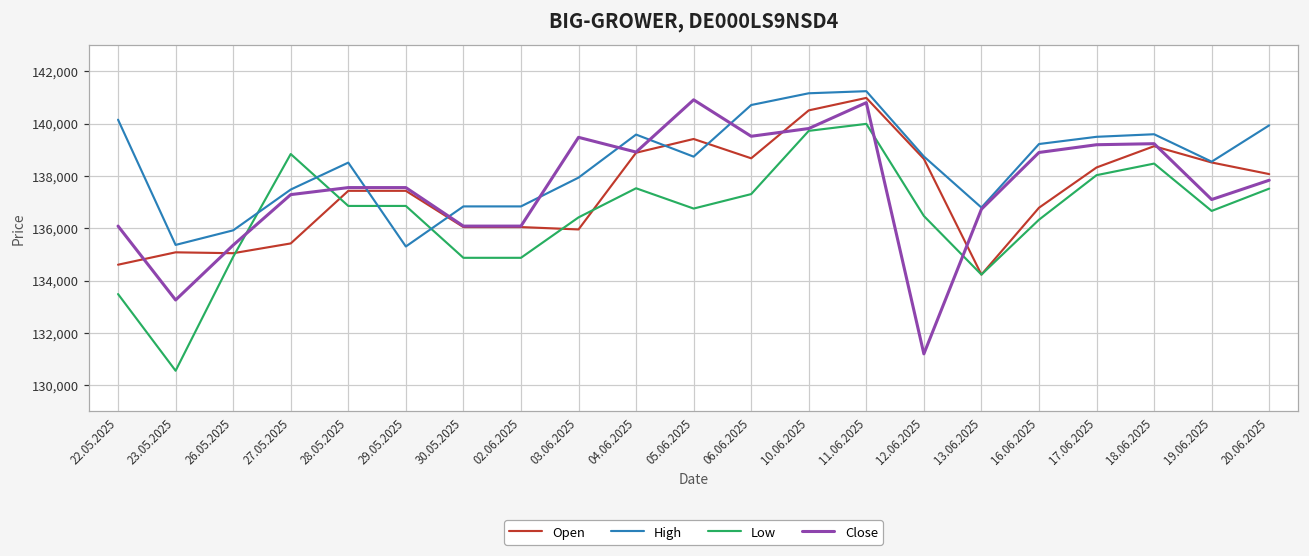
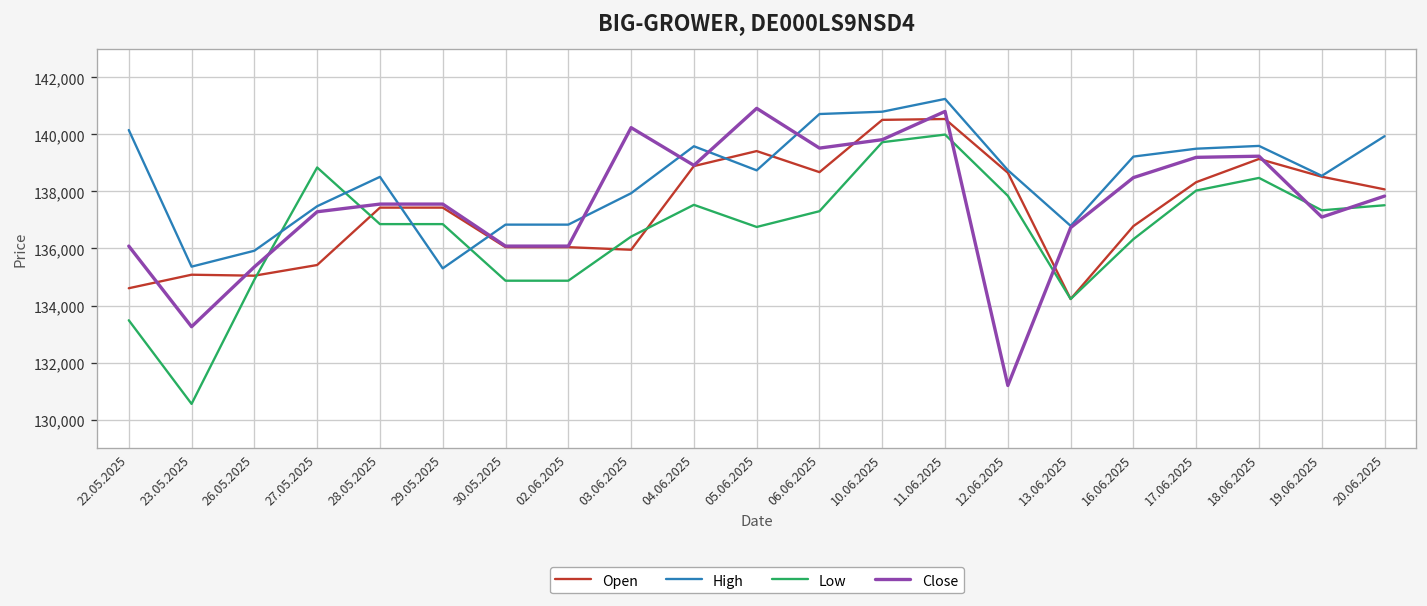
  {
    "Open": {
      "22.05.2025": "134,600",
      "23.05.2025": "135,100",
      "26.05.2025": "135,000",
      "27.05.2025": "135,400",
      "28.05.2025": "137,400",
      "29.05.2025": "137,400",
      "03.06.2025": "136,000",
      "05.06.2025": "139,400",
      "06.06.2025": "138,700",
      "10.06.2025": "140,500",
-     "11.06.2025": "141,000",
+     "11.06.2025": "140,500",
      "16.06.2025": "136,800",
      "17.06.2025": "138,300",
      "20.06.2025": "138,100"
    },
    "High": {
      "22.05.2025": "140,200",
      "23.05.2025": "135,400",
      "26.05.2025": "135,900",
      "27.05.2025": "137,500",
      "28.05.2025": "138,500",
      "29.05.2025": "135,300",
      "30.05.2025": "136,800",
      "02.06.2025": "136,800",
      "03.06.2025": "137,900",
      "04.06.2025": "139,600",
      "05.06.2025": "138,700",
      "06.06.2025": "140,700",
-     "10.06.2025": "141,200",
+     "10.06.2025": "140,800",
      "11.06.2025": "141,200",
      "16.06.2025": "139,200",
      "17.06.2025": "139,500",
      "18.06.2025": "139,600",
      "20.06.2025": "139,900"
    },
    "Low": {
      "22.05.2025": "133,500",
      "23.05.2025": "130,600",
      "26.05.2025": "134,900",
      "27.05.2025": "138,800",
      "28.05.2025": "136,900",
      "29.05.2025": "136,900",
      "30.05.2025": "134,900",
      "02.06.2025": "134,900",
      "03.06.2025": "136,400",
      "04.06.2025": "137,500",
      "05.06.2025": "136,800",
      "06.06.2025": "137,300",
      "11.06.2025": "140,000",
-     "12.06.2025": "136,500",
+     "12.06.2025": "137,800",
      "16.06.2025": "136,300",
      "17.06.2025": "138,000",
      "18.06.2025": "138,500",
-     "19.06.2025": "136,700",
+     "19.06.2025": "137,300",
      "20.06.2025": "137,500"
    },
    "Close": {
      "22.05.2025": "136,100",
      "23.05.2025": "133,300",
      "26.05.2025": "135,400",
      "27.05.2025": "137,300",
      "28.05.2025": "137,600",
      "29.05.2025": "137,600",
-     "03.06.2025": "139,500",
+     "03.06.2025": "140,200",
      "05.06.2025": "140,900",
      "06.06.2025": "139,500",
      "11.06.2025": "140,800",
      "12.06.2025": "131,200",
-     "16.06.2025": "138,900",
+     "16.06.2025": "138,500",
      "17.06.2025": "139,200",
      "19.06.2025": "137,100",
      "20.06.2025": "137,800"
    }
  }
